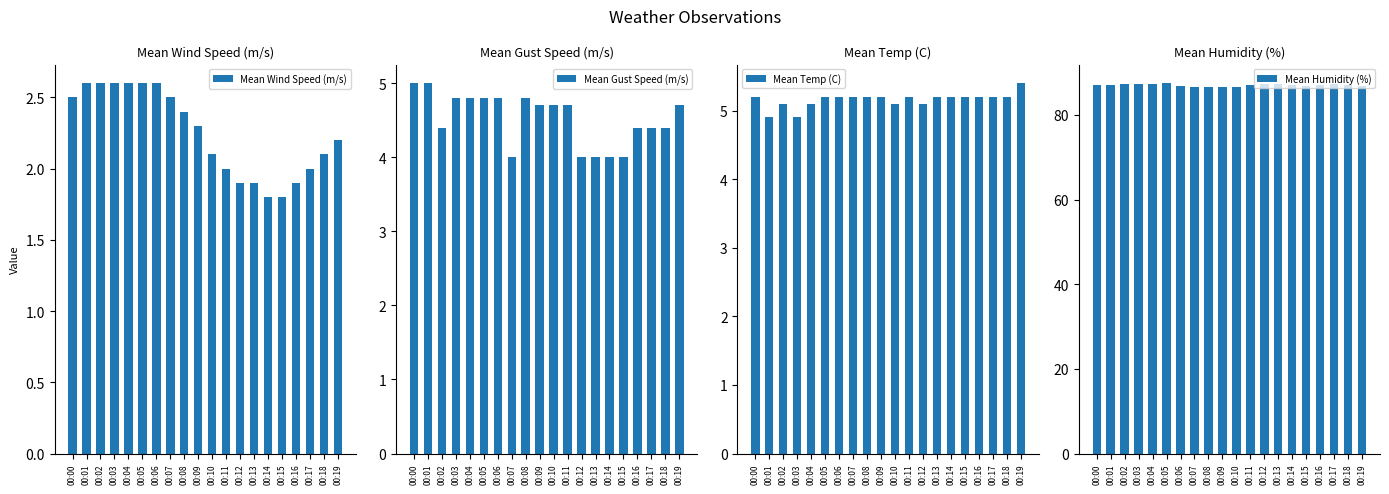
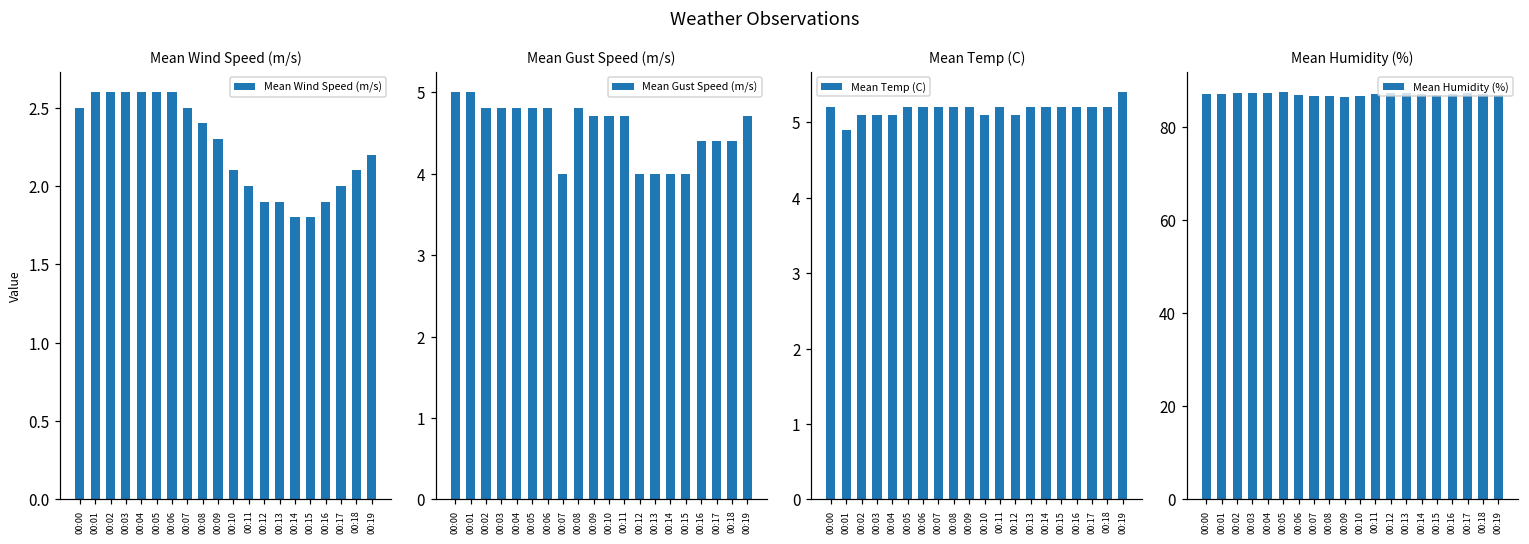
  {
    "Mean Wind Speed (m/s)": {
      "00:00": 2.50,
      "00:01": 2.60,
      "00:02": 2.60,
      "00:03": 2.60,
      "00:04": 2.60,
      "00:05": 2.60,
      "00:06": 2.60,
      "00:07": 2.50,
      "00:08": 2.40,
      "00:09": 2.30,
      "00:10": 2.10,
      "00:11": 2.00,
      "00:12": 1.90,
      "00:13": 1.90,
      "00:14": 1.80,
      "00:15": 1.80,
      "00:16": 1.90,
      "00:17": 2.00,
      "00:18": 2.10,
      "00:19": 2.20
    },
    "Mean Gust Speed (m/s)": {
      "00:00": 5.0,
      "00:01": 5.0,
-     "00:02": 4.4,
+     "00:02": 4.8,
      "00:03": 4.8,
      "00:04": 4.8,
      "00:05": 4.8,
      "00:06": 4.8,
      "00:07": 4.0,
      "00:08": 4.8,
      "00:09": 4.7,
      "00:10": 4.7,
      "00:11": 4.7,
      "00:12": 4.0,
      "00:13": 4.0,
      "00:14": 4.0,
      "00:15": 4.0,
      "00:16": 4.4,
      "00:17": 4.4,
      "00:18": 4.4,
      "00:19": 4.7
    },
    "Mean Temp (C)": {
      "00:00": 5.2,
      "00:01": 4.9,
      "00:02": 5.1,
-     "00:03": 4.9,
+     "00:03": 5.1,
      "00:04": 5.1,
      "00:05": 5.2,
      "00:06": 5.2,
      "00:07": 5.2,
      "00:08": 5.2,
      "00:09": 5.2,
      "00:10": 5.1,
      "00:11": 5.2,
      "00:12": 5.1,
      "00:13": 5.2,
      "00:14": 5.2,
      "00:15": 5.2,
      "00:16": 5.2,
      "00:17": 5.2,
      "00:18": 5.2,
      "00:19": 5.4
    },
    "Mean Humidity (%)": {
      "00:00": 87,
      "00:01": 87,
      "00:02": 87,
      "00:03": 87,
      "00:04": 87,
      "00:05": 88,
      "00:06": 87,
      "00:07": 87,
      "00:08": 87,
      "00:09": 87,
      "00:10": 87,
      "00:11": 87
    }
  }
